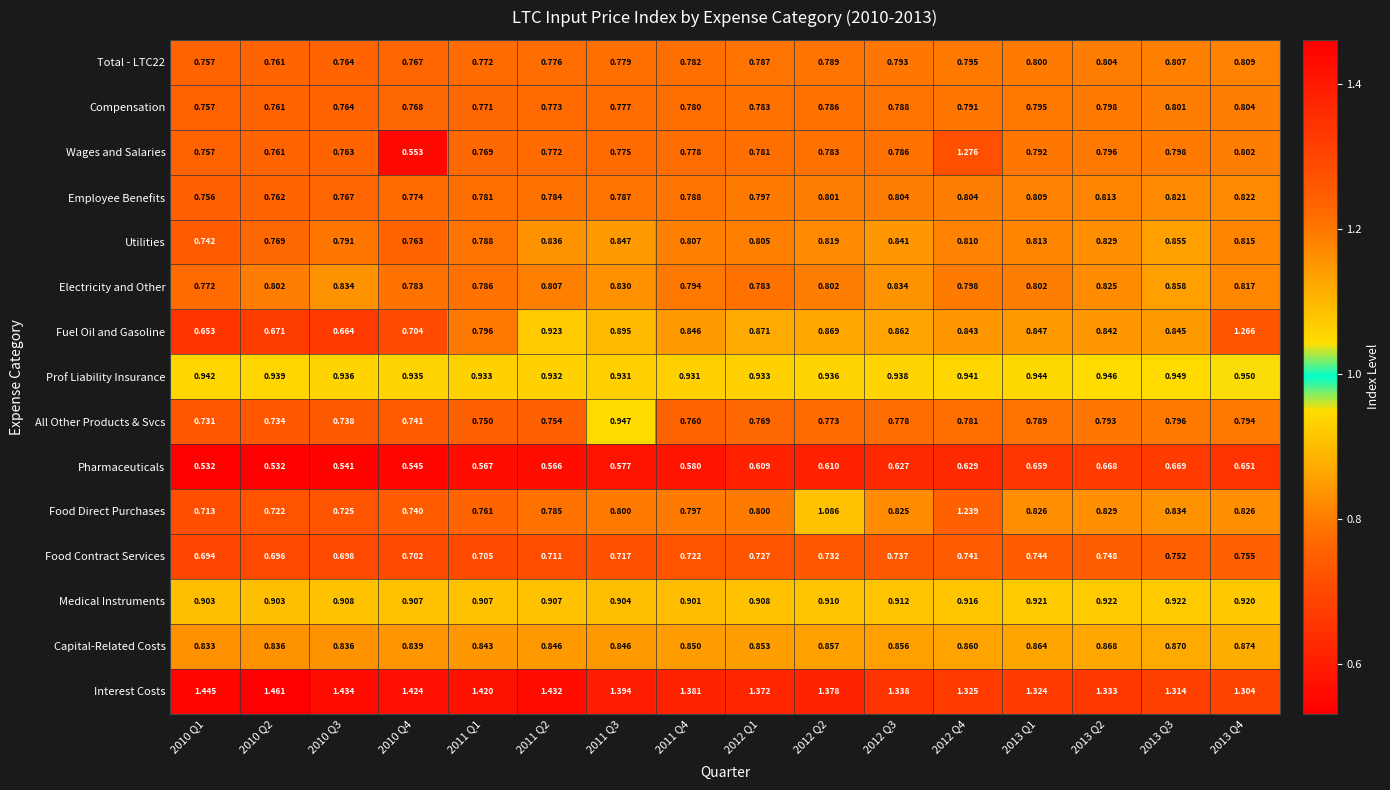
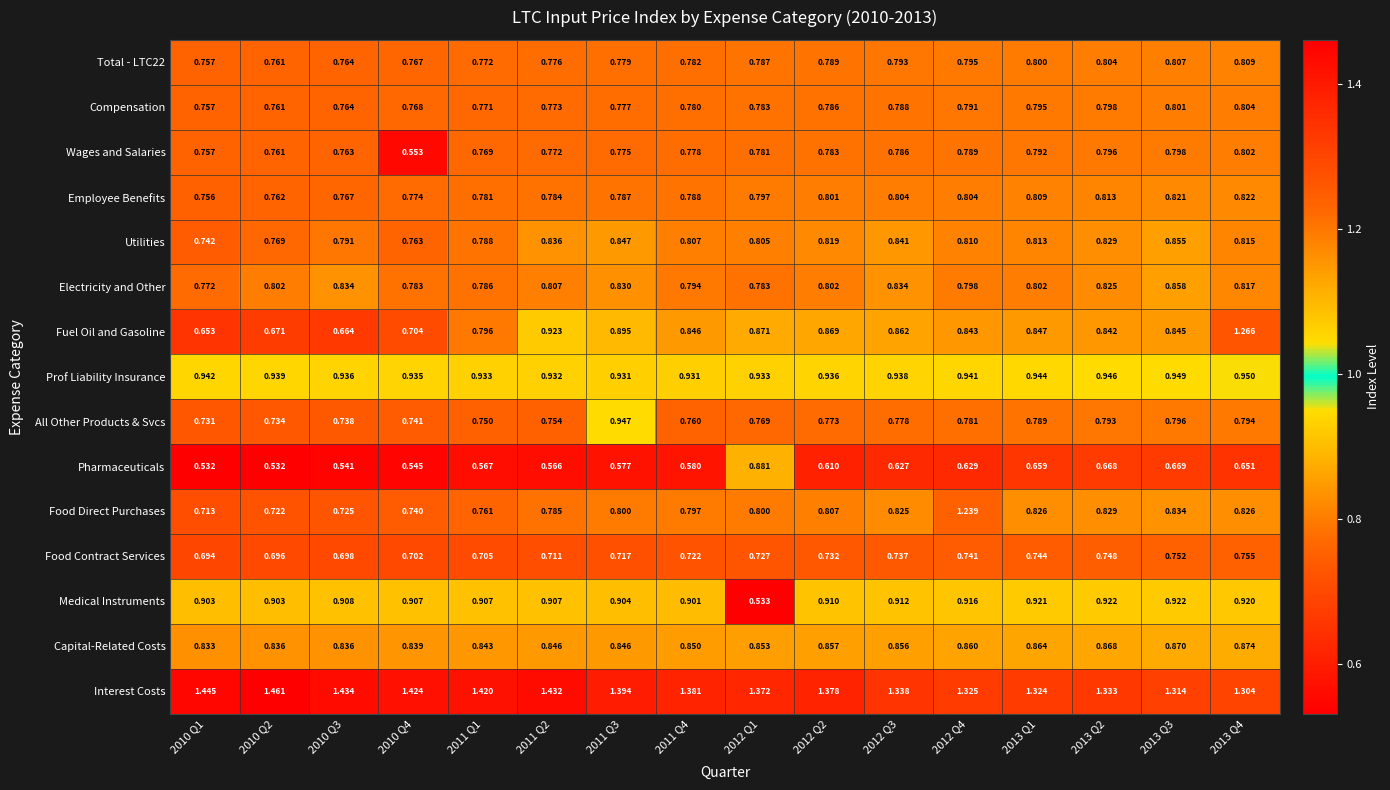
  {
    "Wages and Salaries": {
      "2010 Q1": 0.757,
      "2010 Q2": 0.761,
      "2010 Q3": 0.763,
      "2010 Q4": 0.553,
      "2011 Q1": 0.769,
      "2011 Q2": 0.772,
      "2011 Q3": 0.775,
      "2011 Q4": 0.778,
      "2012 Q1": 0.781,
      "2012 Q2": 0.783,
      "2012 Q3": 0.786,
-     "2012 Q4": 1.276,
+     "2012 Q4": 0.789,
      "2013 Q1": 0.792,
      "2013 Q2": 0.796,
      "2013 Q3": 0.798,
      "2013 Q4": 0.802
    },
    "Pharmaceuticals": {
      "2010 Q1": 0.532,
      "2010 Q2": 0.532,
      "2010 Q3": 0.541,
      "2010 Q4": 0.545,
      "2011 Q1": 0.567,
      "2011 Q2": 0.566,
      "2011 Q3": 0.577,
      "2011 Q4": 0.580,
-     "2012 Q1": 0.609,
+     "2012 Q1": 0.881,
      "2012 Q2": 0.610,
      "2012 Q3": 0.627,
      "2012 Q4": 0.629,
      "2013 Q1": 0.659,
      "2013 Q2": 0.668,
      "2013 Q3": 0.669,
      "2013 Q4": 0.651
    },
    "Food Direct Purchases": {
      "2010 Q1": 0.713,
      "2010 Q2": 0.722,
      "2010 Q3": 0.725,
      "2010 Q4": 0.740,
      "2011 Q1": 0.761,
      "2011 Q2": 0.785,
      "2011 Q3": 0.800,
      "2011 Q4": 0.797,
      "2012 Q1": 0.800,
-     "2012 Q2": 1.086,
+     "2012 Q2": 0.807,
      "2012 Q3": 0.825,
      "2012 Q4": 1.239,
      "2013 Q1": 0.826,
      "2013 Q2": 0.829,
      "2013 Q3": 0.834,
      "2013 Q4": 0.826
    },
    "Medical Instruments": {
      "2010 Q1": 0.903,
      "2010 Q2": 0.903,
      "2010 Q3": 0.908,
      "2010 Q4": 0.907,
      "2011 Q1": 0.907,
      "2011 Q2": 0.907,
      "2011 Q3": 0.904,
      "2011 Q4": 0.901,
-     "2012 Q1": 0.908,
+     "2012 Q1": 0.533,
      "2012 Q2": 0.910,
      "2012 Q3": 0.912,
      "2012 Q4": 0.916,
      "2013 Q1": 0.921,
      "2013 Q2": 0.922,
      "2013 Q3": 0.922,
      "2013 Q4": 0.920
    }
  }
